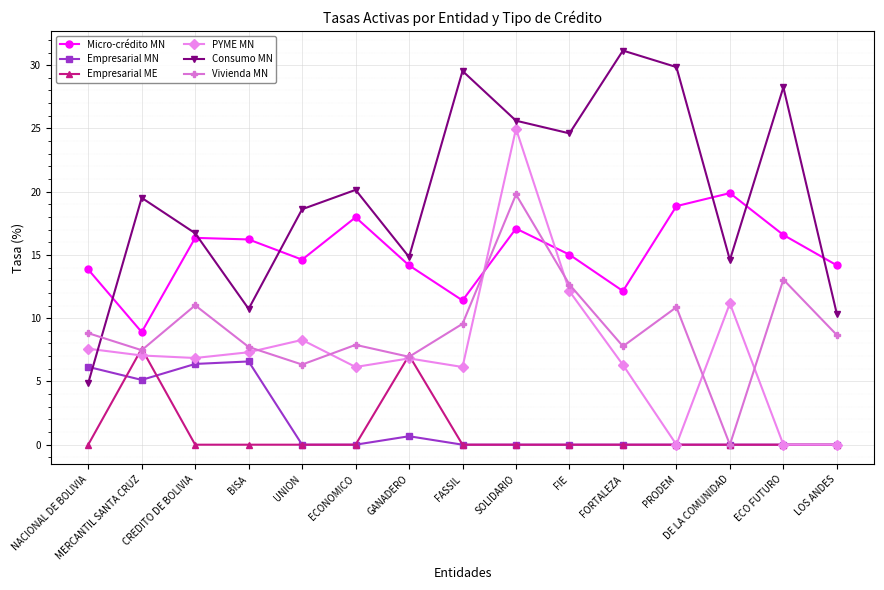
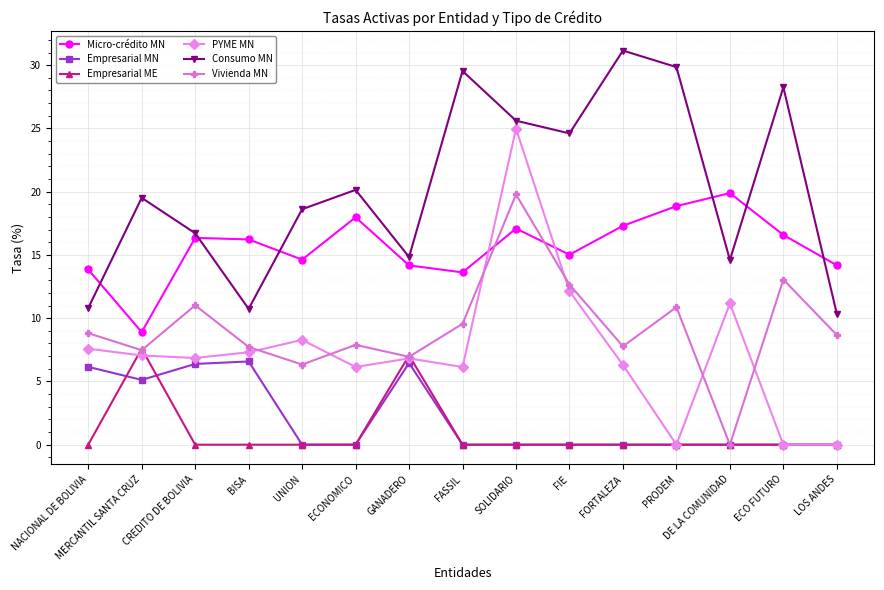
  {
    "Micro-crédito MN": {
      "NACIONAL DE BOLIVIA": 13.8,
      "MERCANTIL SANTA CRUZ": 8.9,
      "CREDITO DE BOLIVIA": 16.3,
      "BISA": 16.2,
      "UNION": 14.6,
      "ECONOMICO": 18.0,
      "GANADERO": 14.2,
-     "FASSIL": 11.4,
+     "FASSIL": 13.6,
      "SOLIDARIO": 17.1,
      "FIE": 15.0,
-     "FORTALEZA": 12.1,
+     "FORTALEZA": 17.3,
      "PRODEM": 18.9,
      "DE LA COMUNIDAD": 19.9,
      "ECO FUTURO": 16.6,
      "LOS ANDES": 14.2
    },
    "Empresarial MN": {
      "NACIONAL DE BOLIVIA": 6.2,
      "MERCANTIL SANTA CRUZ": 5.1,
      "CREDITO DE BOLIVIA": 6.4,
      "BISA": 6.6,
-     "GANADERO": 0.7
+     "GANADERO": 6.5
    },
    "Empresarial ME": {
      "NACIONAL DE BOLIVIA": 0.0,
      "CREDITO DE BOLIVIA": 0.0,
      "BISA": 0.0
    },
    "Consumo MN": {
-     "NACIONAL DE BOLIVIA": 4.9,
+     "NACIONAL DE BOLIVIA": 10.8,
      "MERCANTIL SANTA CRUZ": 19.5,
      "CREDITO DE BOLIVIA": 16.7,
      "BISA": 10.7,
      "UNION": 18.6,
      "ECONOMICO": 20.1,
      "GANADERO": 14.8,
      "FASSIL": 29.5,
      "SOLIDARIO": 25.6,
      "FIE": 24.6,
      "FORTALEZA": 31.2,
      "PRODEM": 29.8,
      "DE LA COMUNIDAD": 14.6,
      "ECO FUTURO": 28.3,
      "LOS ANDES": 10.3
    }
  }
